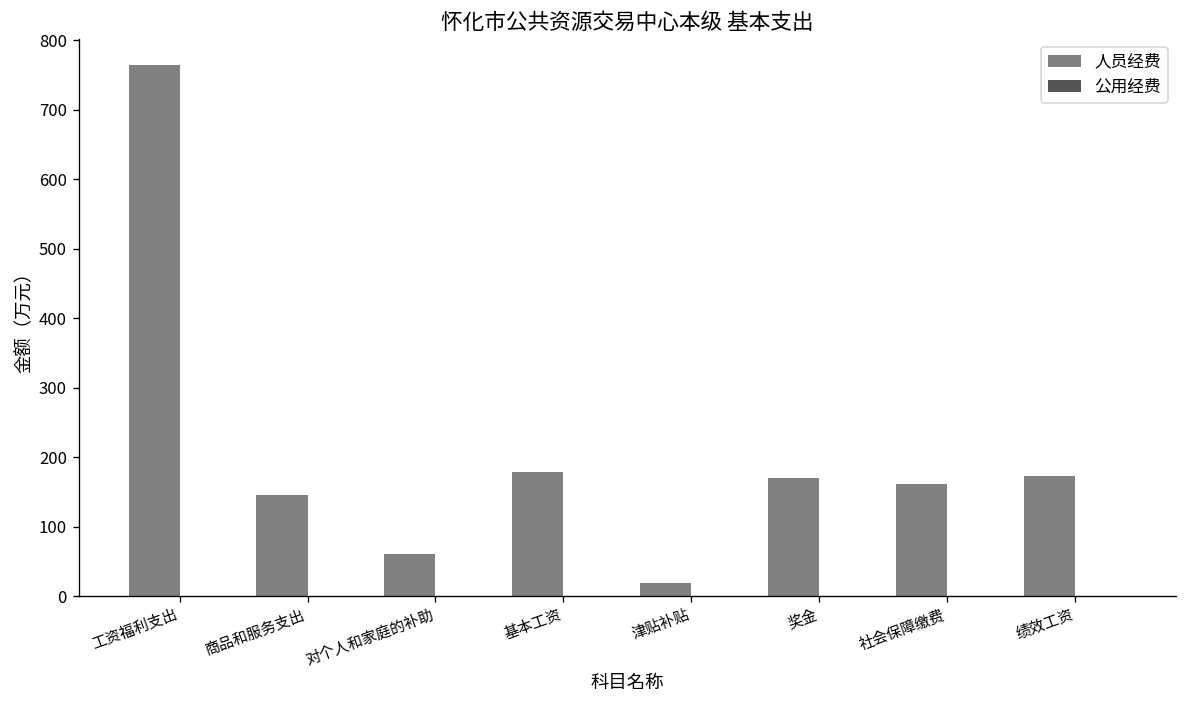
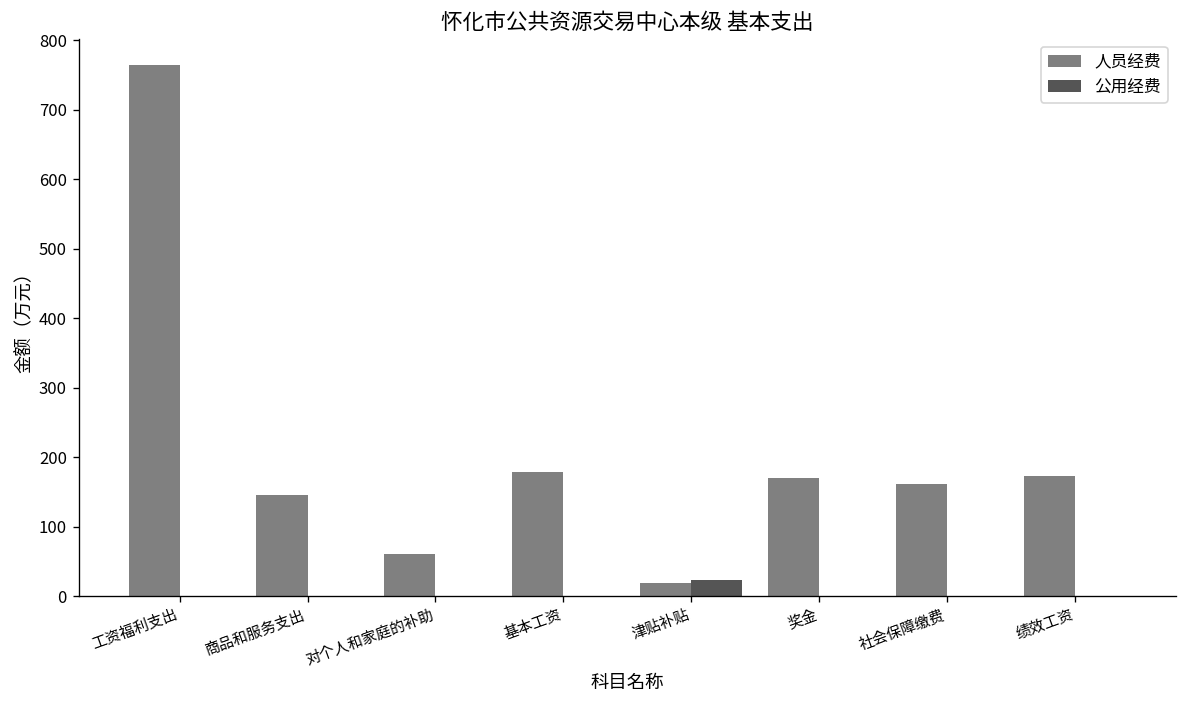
  {
    "人员经费": {
      "工资福利支出": 760,
      "商品和服务支出": 150,
      "对个人和家庭的补助": 60,
      "基本工资": 180,
      "津贴补贴": 20,
      "奖金": 170,
      "社会保障缴费": 160,
      "绩效工资": 170
    },
    "公用经费": {
      "工资福利支出": 0,
      "商品和服务支出": 0,
      "对个人和家庭的补助": 0,
      "基本工资": 0,
-     "津贴补贴": 0,
+     "津贴补贴": 20,
      "奖金": 0,
      "社会保障缴费": 0,
      "绩效工资": 0
    }
  }
